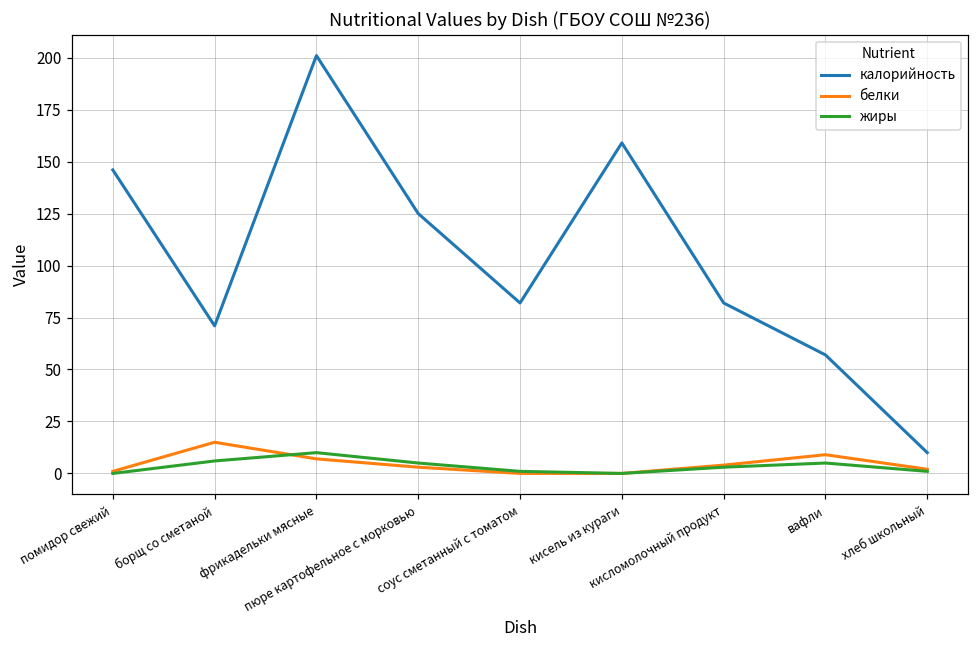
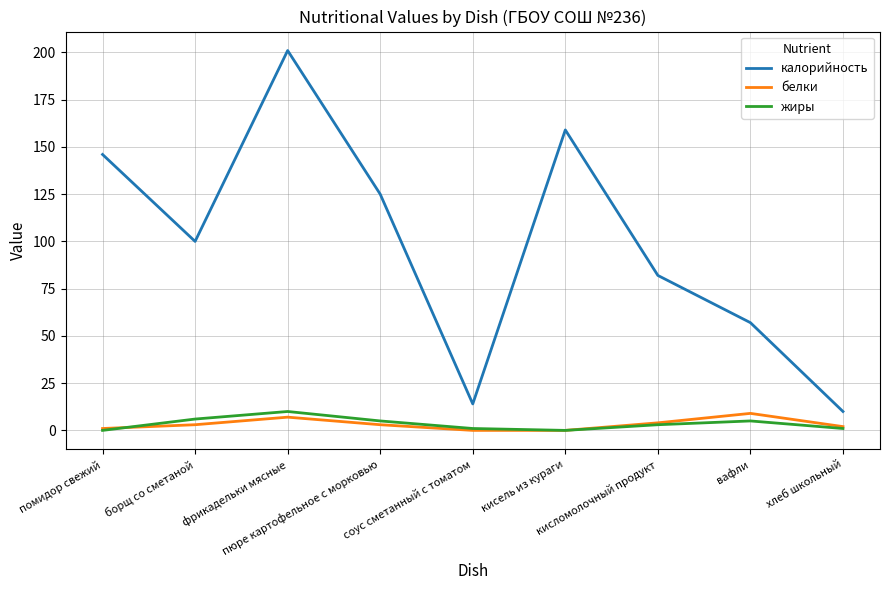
  {
    "калорийность": {
      "помидор свежий": 146,
-     "борщ со сметаной": 71,
+     "борщ со сметаной": 100,
      "фрикадельки мясные": 201,
      "пюре картофельное с морковью": 125,
-     "соус сметанный с томатом": 82,
+     "соус сметанный с томатом": 14,
      "кисель из кураги": 159,
      "кисломолочный продукт": 82,
      "вафли": 57,
      "хлеб школьный": 10
    },
    "белки": {
-     "борщ со сметаной": 15,
+     "борщ со сметаной": 3,
      "фрикадельки мясные": 7,
      "пюре картофельное с морковью": 3,
      "вафли": 9
    },
    "жиры": {
      "борщ со сметаной": 6,
      "фрикадельки мясные": 10,
      "пюре картофельное с морковью": 5,
      "вафли": 5
    }
  }
